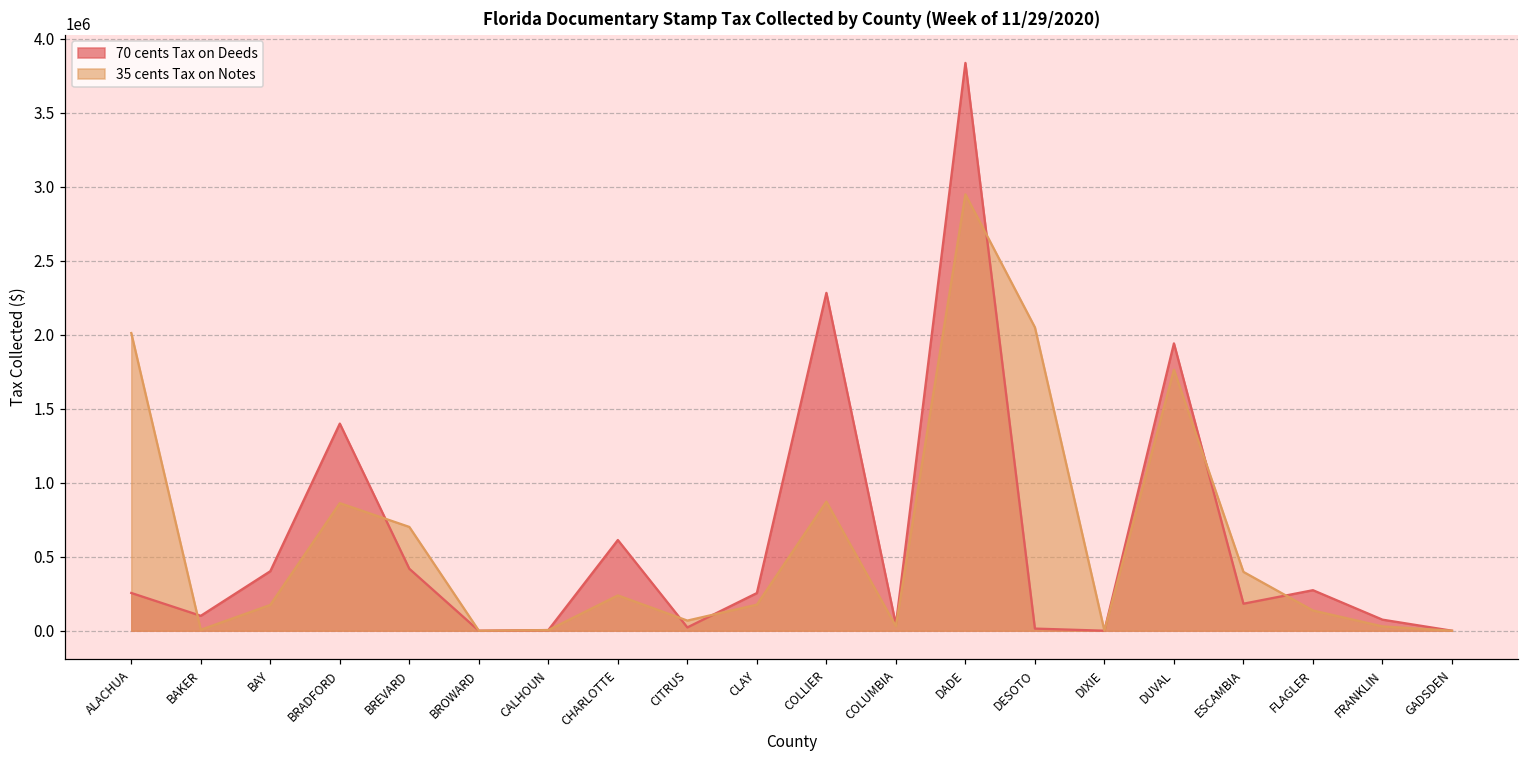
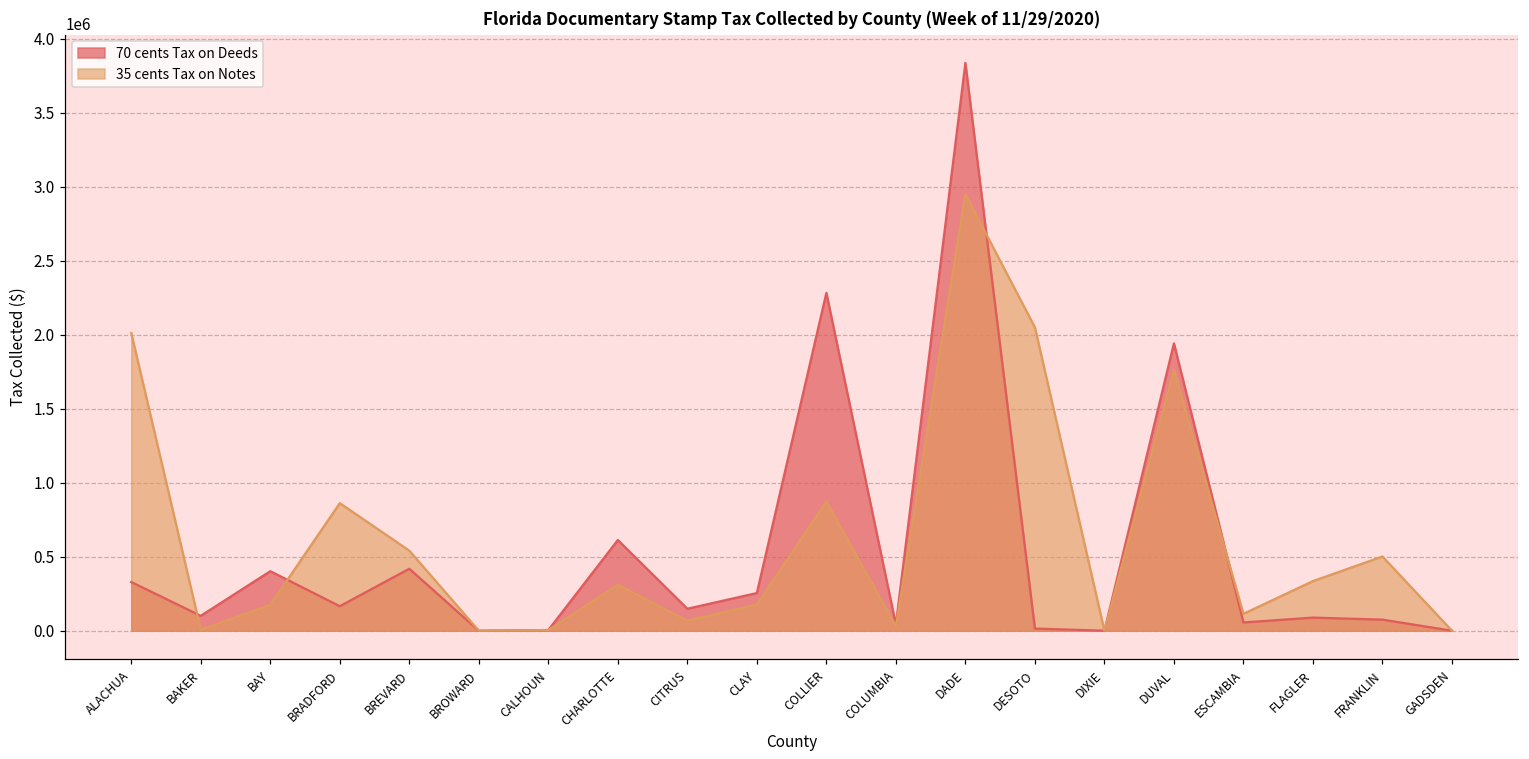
  {
    "70 cents Tax on Deeds": {
-     "ALACHUA": 260000,
+     "ALACHUA": 330000,
      "BAKER": 100000,
      "BAY": 400000,
-     "BRADFORD": 1400000,
+     "BRADFORD": 170000,
      "BREVARD": 420000,
      "CHARLOTTE": 610000,
-     "CITRUS": 20000,
+     "CITRUS": 150000,
      "CLAY": 250000,
      "COLLIER": 2280000,
      "DADE": 3840000,
      "DESOTO": 10000,
      "DUVAL": 1940000,
-     "ESCAMBIA": 180000,
-     "FLAGLER": 270000,
+     "ESCAMBIA": 60000,
+     "FLAGLER": 90000,
      "FRANKLIN": 70000
    },
    "35 cents Tax on Notes": {
      "ALACHUA": 2010000,
      "BAKER": 10000,
      "BAY": 170000,
      "BRADFORD": 860000,
-     "BREVARD": 700000,
-     "CHARLOTTE": 240000,
+     "BREVARD": 540000,
+     "CHARLOTTE": 310000,
      "CITRUS": 70000,
      "CLAY": 180000,
      "COLLIER": 870000,
      "DADE": 2950000,
      "DESOTO": 2050000,
      "DUVAL": 1760000,
-     "ESCAMBIA": 400000,
-     "FLAGLER": 140000,
-     "FRANKLIN": 30000
+     "ESCAMBIA": 110000,
+     "FLAGLER": 340000,
+     "FRANKLIN": 500000
    }
  }
